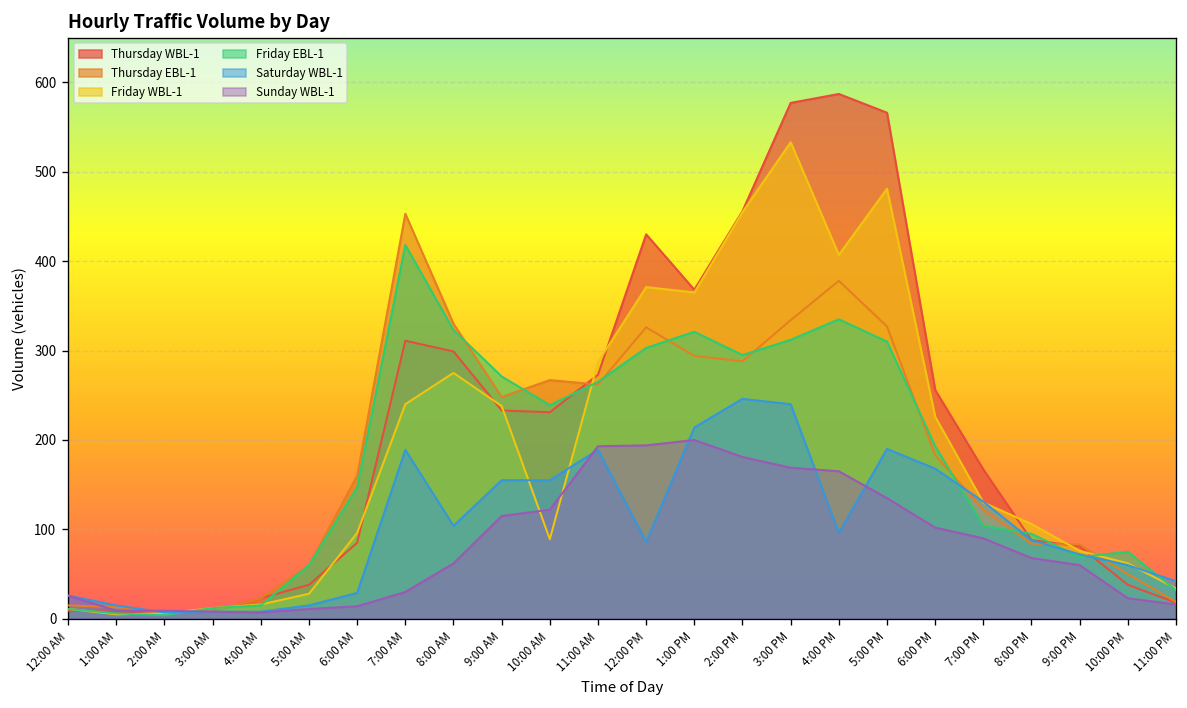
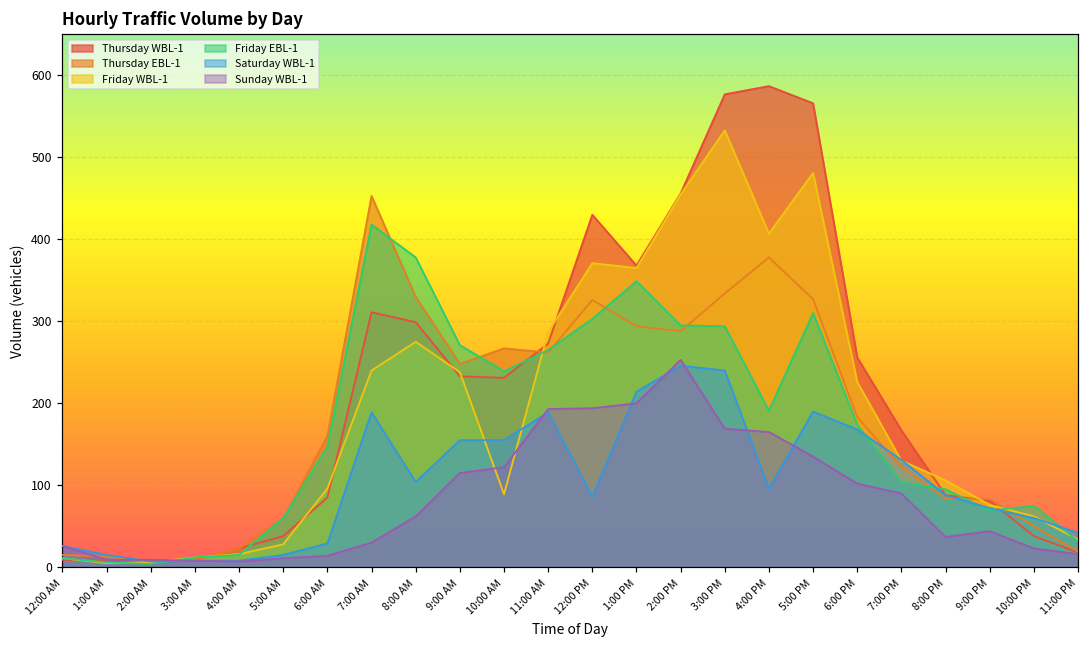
  {
    "Friday WBL-1": {
      "5:00 AM": 30,
      "6:00 AM": 100,
      "7:00 AM": 240,
      "8:00 AM": 280,
      "9:00 AM": 240,
      "10:00 AM": 90,
      "11:00 AM": 290,
      "12:00 PM": 370,
      "3:00 PM": 530,
      "4:00 PM": 410,
      "5:00 PM": 480,
      "6:00 PM": 230,
      "8:00 PM": 110,
      "9:00 PM": 80
    },
    "Friday EBL-1": {
      "6:00 AM": 150,
      "7:00 AM": 420,
-     "8:00 AM": 320,
+     "8:00 AM": 380,
      "9:00 AM": 270,
      "10:00 AM": 240,
      "12:00 PM": 300,
-     "1:00 PM": 320,
+     "1:00 PM": 350,
      "2:00 PM": 300,
-     "3:00 PM": 310,
-     "4:00 PM": 340,
+     "3:00 PM": 290,
+     "4:00 PM": 190,
      "5:00 PM": 310,
-     "6:00 PM": 190,
+     "6:00 PM": 170,
      "7:00 PM": 100,
      "8:00 PM": 100,
      "10:00 PM": 80
    },
    "Saturday WBL-1": {
      "5:00 AM": 20,
      "6:00 AM": 30,
      "7:00 AM": 190,
      "8:00 AM": 100,
      "9:00 AM": 160,
      "10:00 AM": 160,
      "11:00 AM": 190,
      "12:00 PM": 90,
      "1:00 PM": 210,
      "2:00 PM": 250,
      "3:00 PM": 240,
      "4:00 PM": 100,
      "5:00 PM": 190,
      "6:00 PM": 170,
      "11:00 PM": 40
    },
    "Sunday WBL-1": {
      "5:00 AM": 10,
      "6:00 AM": 10,
      "7:00 AM": 30,
      "8:00 AM": 60,
      "9:00 AM": 120,
      "10:00 AM": 120,
      "11:00 AM": 190,
      "12:00 PM": 190,
      "1:00 PM": 200,
-     "2:00 PM": 180,
+     "2:00 PM": 250,
      "3:00 PM": 170,
      "4:00 PM": 170,
      "5:00 PM": 140,
      "6:00 PM": 100,
      "7:00 PM": 90,
-     "8:00 PM": 70,
-     "9:00 PM": 60,
+     "8:00 PM": 40,
+     "9:00 PM": 40,
      "10:00 PM": 20
    }
  }
